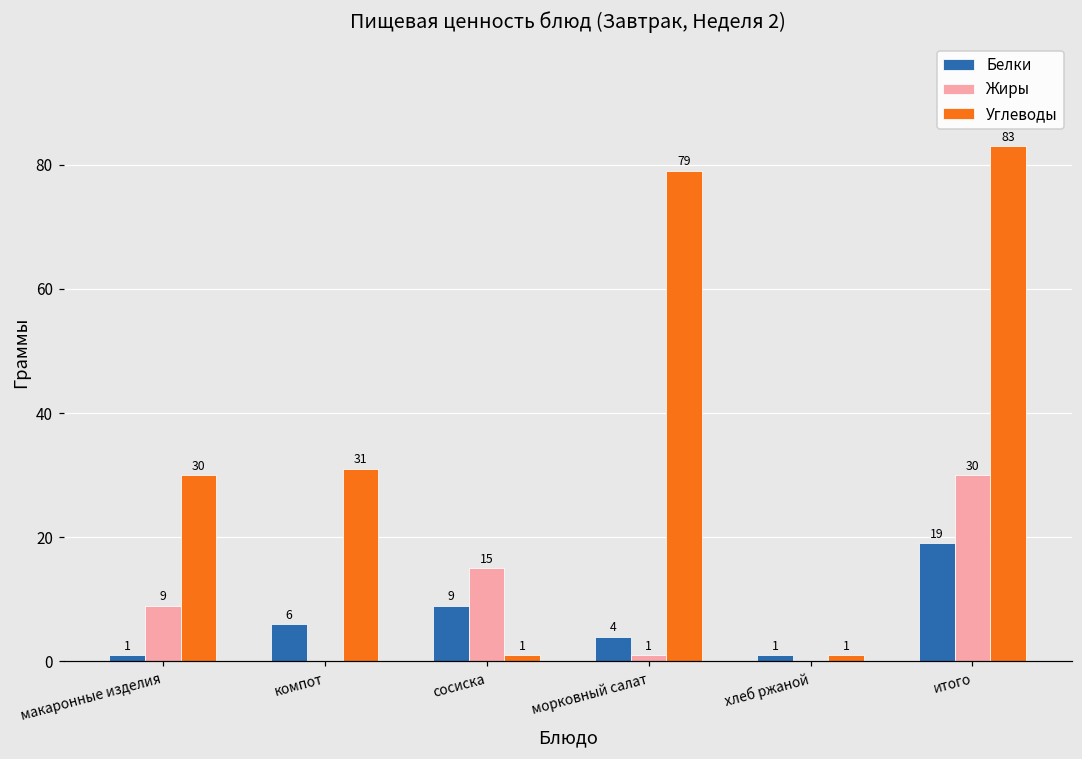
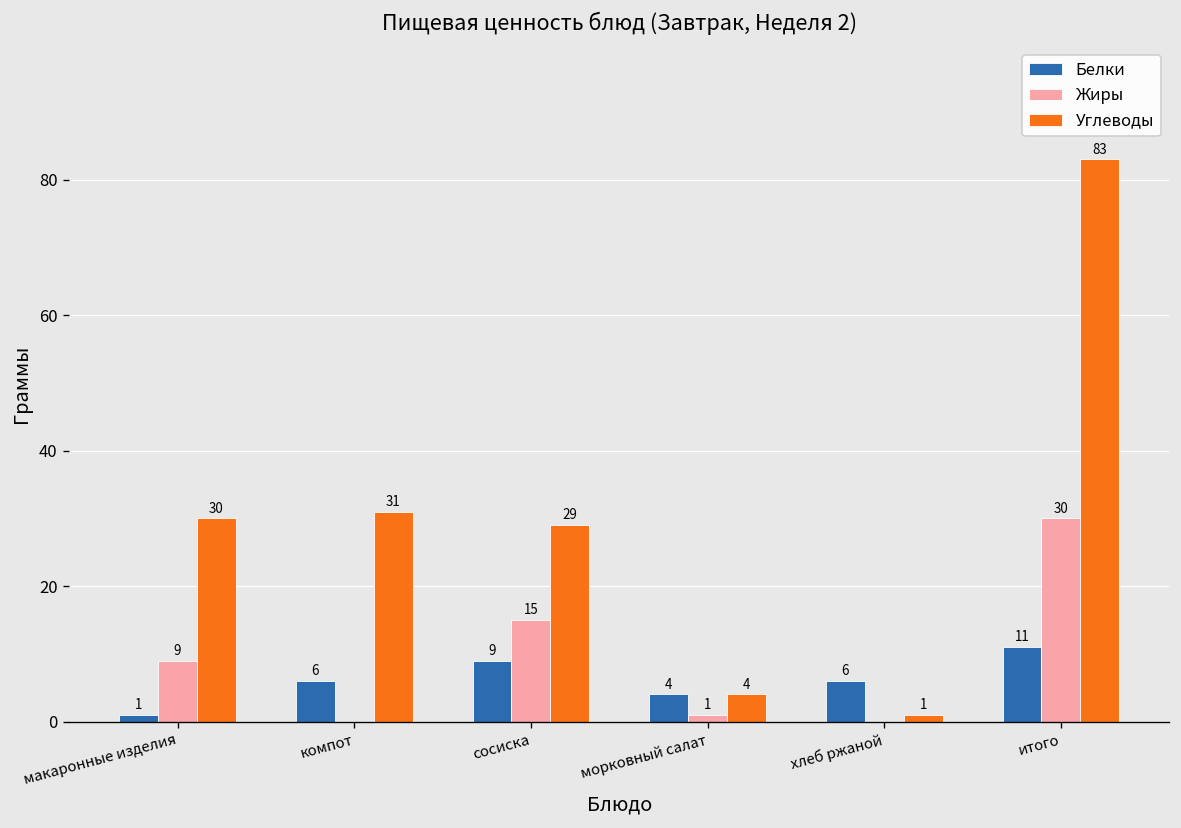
  {
    "Белки": {
      "макаронные изделия": 1,
      "компот": 6,
      "сосиска": 9,
      "морковный салат": 4,
-     "хлеб ржаной": 1,
-     "итого": 19
+     "хлеб ржаной": 6,
+     "итого": 11
    },
    "Жиры": {
      "макаронные изделия": 9,
      "сосиска": 15,
      "морковный салат": 1,
      "итого": 30
    },
    "Углеводы": {
      "макаронные изделия": 30,
      "компот": 31,
-     "сосиска": 1,
-     "морковный салат": 79,
+     "сосиска": 29,
+     "морковный салат": 4,
      "хлеб ржаной": 1,
      "итого": 83
    }
  }
